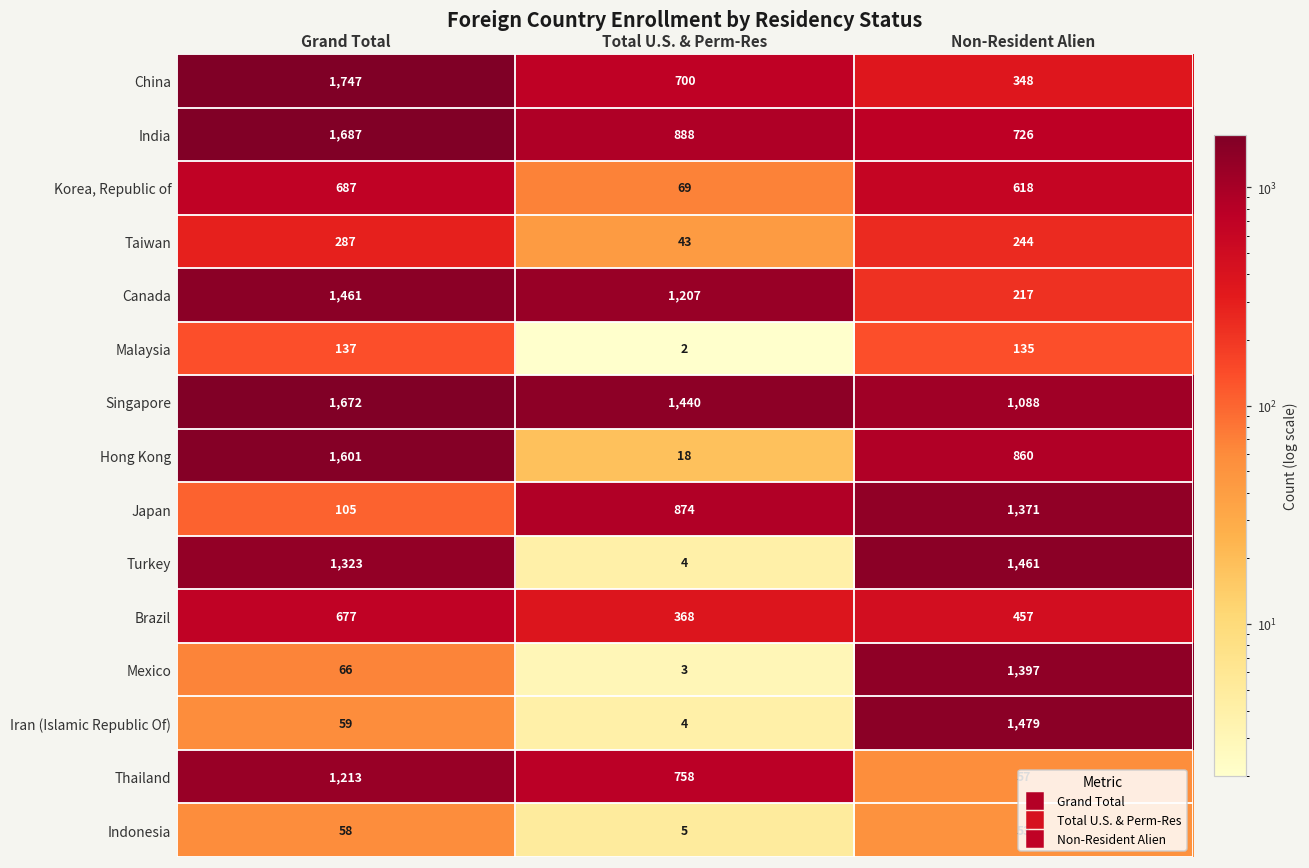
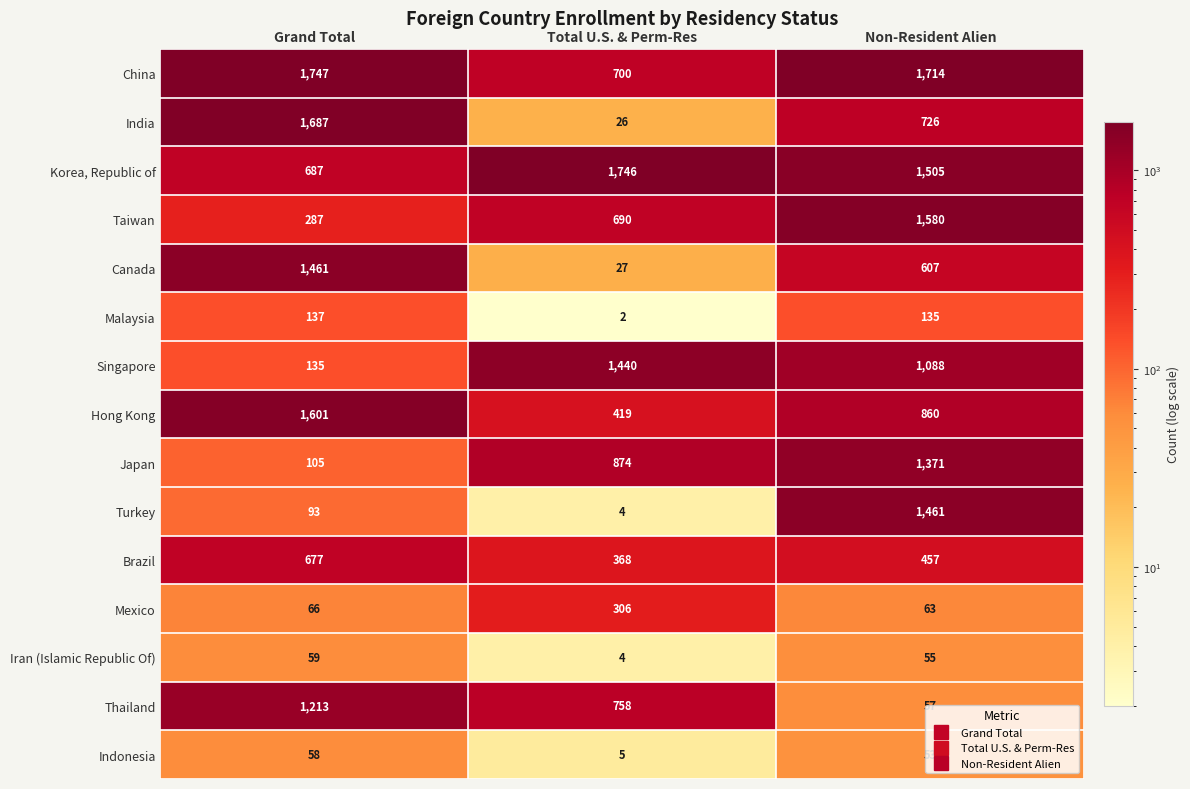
  {
    "China": {
      "Grand Total": "1,747",
      "Total U.S. & Perm-Res": "700",
-     "Non-Resident Alien": "348"
+     "Non-Resident Alien": "1,714"
    },
    "India": {
      "Grand Total": "1,687",
-     "Total U.S. & Perm-Res": "888",
+     "Total U.S. & Perm-Res": "26",
      "Non-Resident Alien": "726"
    },
    "Korea, Republic of": {
      "Grand Total": "687",
-     "Total U.S. & Perm-Res": "69",
-     "Non-Resident Alien": "618"
+     "Total U.S. & Perm-Res": "1,746",
+     "Non-Resident Alien": "1,505"
    },
    "Taiwan": {
      "Grand Total": "287",
-     "Total U.S. & Perm-Res": "43",
-     "Non-Resident Alien": "244"
+     "Total U.S. & Perm-Res": "690",
+     "Non-Resident Alien": "1,580"
    },
    "Canada": {
      "Grand Total": "1,461",
-     "Total U.S. & Perm-Res": "1,207",
-     "Non-Resident Alien": "217"
+     "Total U.S. & Perm-Res": "27",
+     "Non-Resident Alien": "607"
    },
    "Malaysia": {
      "Grand Total": "137",
      "Total U.S. & Perm-Res": "2",
      "Non-Resident Alien": "135"
    },
    "Singapore": {
-     "Grand Total": "1,672",
+     "Grand Total": "135",
      "Total U.S. & Perm-Res": "1,440",
      "Non-Resident Alien": "1,088"
    },
    "Hong Kong": {
      "Grand Total": "1,601",
-     "Total U.S. & Perm-Res": "18",
+     "Total U.S. & Perm-Res": "419",
      "Non-Resident Alien": "860"
    },
    "Japan": {
      "Grand Total": "105",
      "Total U.S. & Perm-Res": "874",
      "Non-Resident Alien": "1,371"
    },
    "Turkey": {
-     "Grand Total": "1,323",
+     "Grand Total": "93",
      "Total U.S. & Perm-Res": "4",
      "Non-Resident Alien": "1,461"
    },
    "Brazil": {
      "Grand Total": "677",
      "Total U.S. & Perm-Res": "368",
      "Non-Resident Alien": "457"
    },
    "Mexico": {
      "Grand Total": "66",
-     "Total U.S. & Perm-Res": "3",
-     "Non-Resident Alien": "1,397"
+     "Total U.S. & Perm-Res": "306",
+     "Non-Resident Alien": "63"
    },
    "Iran (Islamic Republic Of)": {
      "Grand Total": "59",
      "Total U.S. & Perm-Res": "4",
-     "Non-Resident Alien": "1,479"
+     "Non-Resident Alien": "55"
    },
    "Thailand": {
      "Grand Total": "1,213",
      "Total U.S. & Perm-Res": "758"
    },
    "Indonesia": {
      "Grand Total": "58",
      "Total U.S. & Perm-Res": "5"
    }
  }
